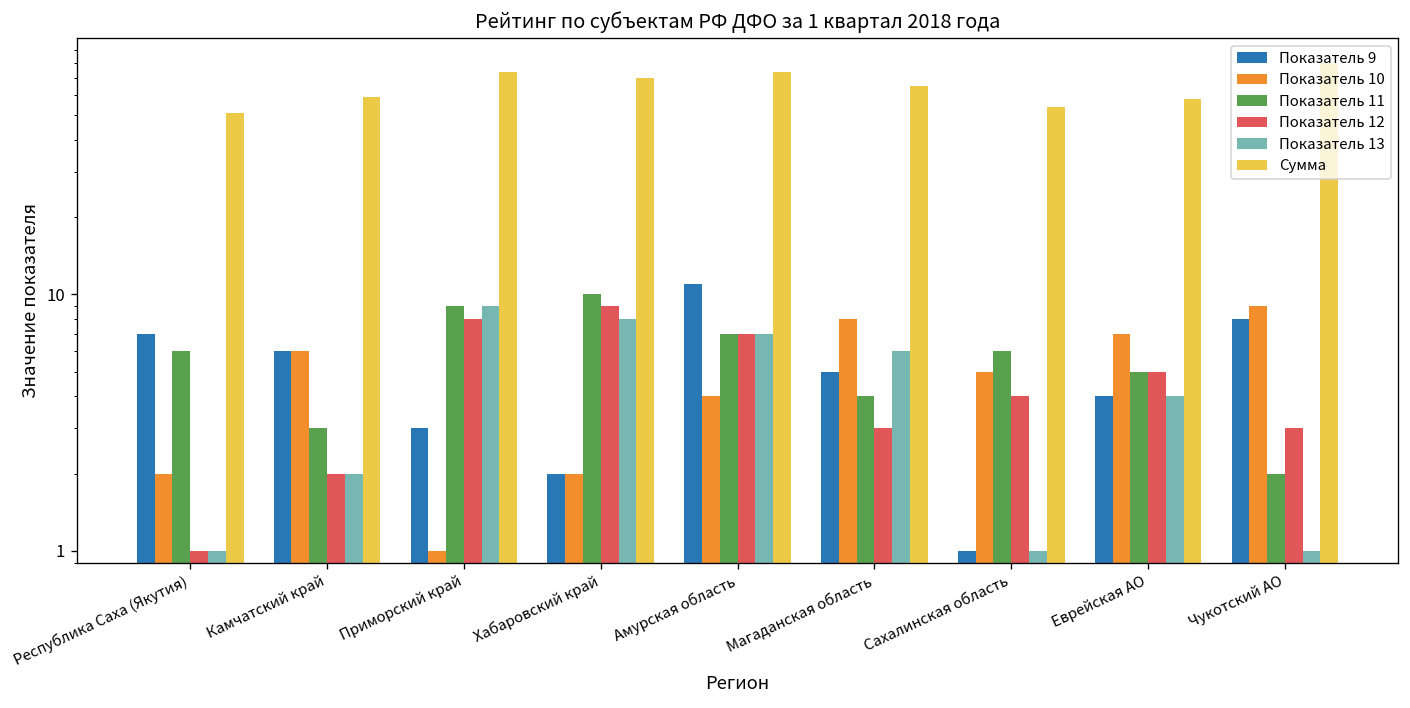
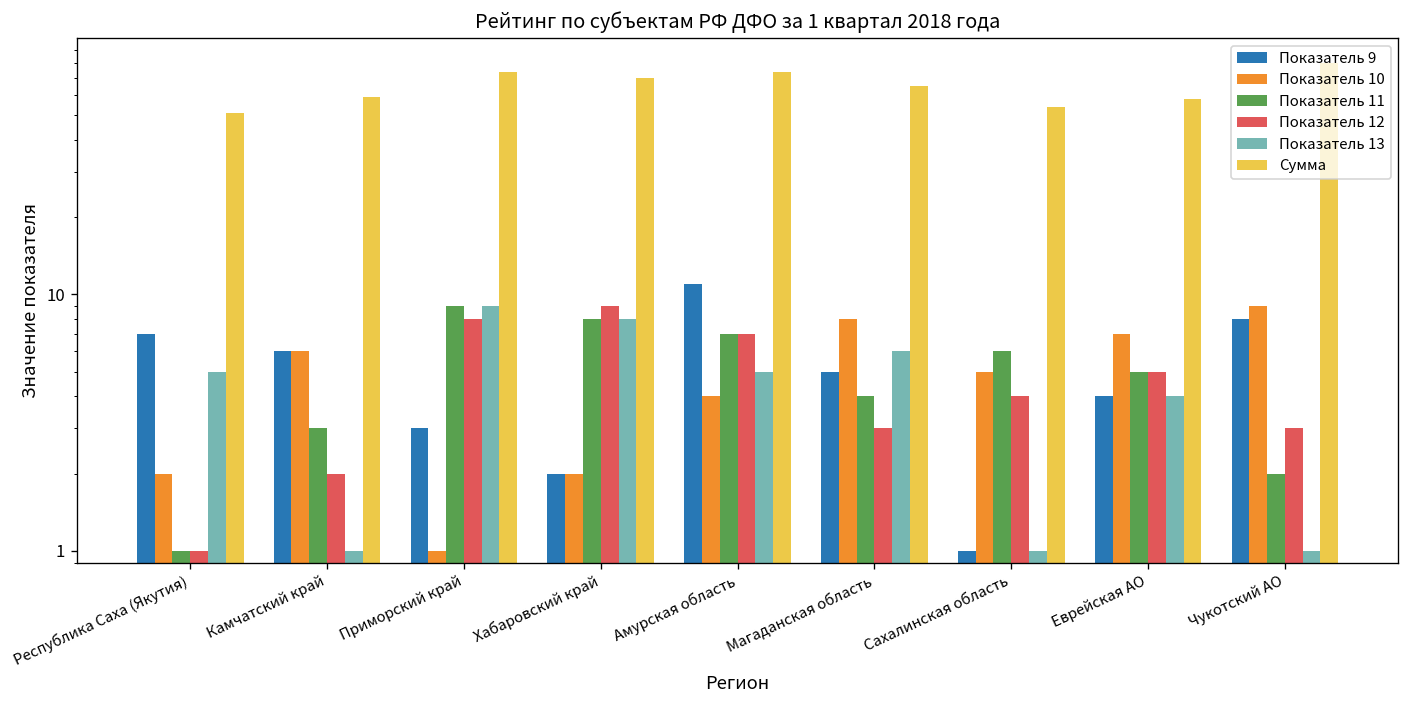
  {
    "Показатель 9": {
      "Республика Саха (Якутия)": 7,
      "Камчатский край": 6,
      "Приморский край": 3,
      "Хабаровский край": 2,
      "Амурская область": 11,
      "Магаданская область": 5,
      "Сахалинская область": 1,
      "Еврейская АО": 4,
      "Чукотский АО": 8
    },
    "Показатель 10": {
      "Республика Саха (Якутия)": 2,
      "Камчатский край": 6,
      "Приморский край": 1,
      "Хабаровский край": 2,
      "Амурская область": 4,
      "Магаданская область": 8,
      "Сахалинская область": 5,
      "Еврейская АО": 7,
      "Чукотский АО": 9
    },
    "Показатель 11": {
-     "Республика Саха (Якутия)": 6,
+     "Республика Саха (Якутия)": 1,
      "Камчатский край": 3,
      "Приморский край": 9,
-     "Хабаровский край": 10,
+     "Хабаровский край": 8,
      "Амурская область": 7,
      "Магаданская область": 4,
      "Сахалинская область": 6,
      "Еврейская АО": 5,
      "Чукотский АО": 2
    },
    "Показатель 12": {
      "Республика Саха (Якутия)": 1,
      "Камчатский край": 2,
      "Приморский край": 8,
      "Хабаровский край": 9,
      "Амурская область": 7,
      "Магаданская область": 3,
      "Сахалинская область": 4,
      "Еврейская АО": 5,
      "Чукотский АО": 3
    },
    "Показатель 13": {
-     "Республика Саха (Якутия)": 1,
-     "Камчатский край": 2,
+     "Республика Саха (Якутия)": 5,
+     "Камчатский край": 1,
      "Приморский край": 9,
      "Хабаровский край": 8,
-     "Амурская область": 7,
+     "Амурская область": 5,
      "Магаданская область": 6,
      "Сахалинская область": 1,
      "Еврейская АО": 4,
      "Чукотский АО": 1
    },
    "Сумма": {
      "Республика Саха (Якутия)": 51,
      "Камчатский край": 59,
      "Приморский край": 74,
      "Хабаровский край": 70,
      "Амурская область": 74,
      "Магаданская область": 65,
      "Сахалинская область": 54,
      "Еврейская АО": 58
    }
  }
